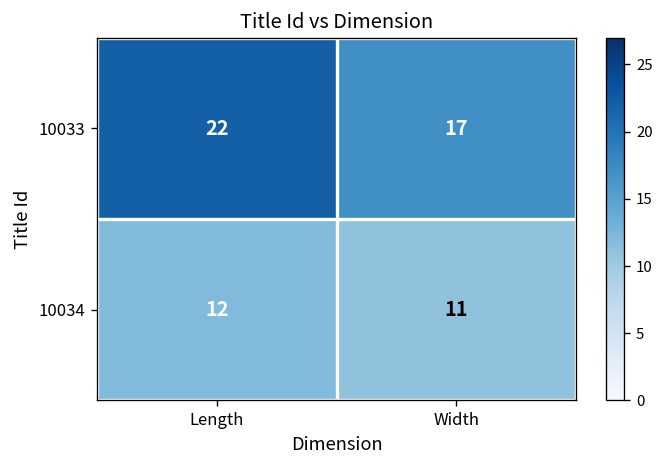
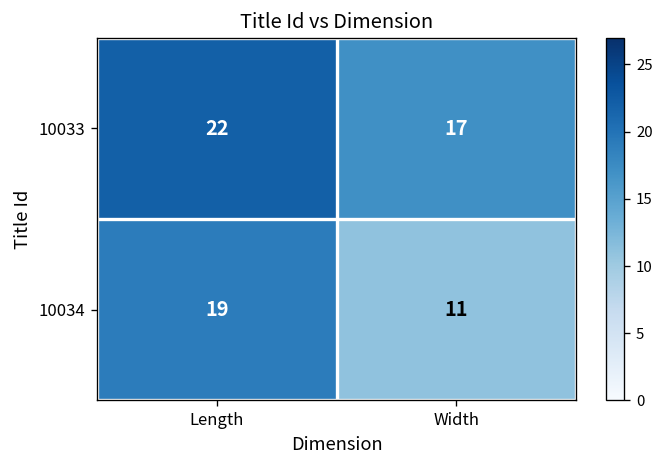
  {
    "10033": {
      "Length": 22,
      "Width": 17
    },
    "10034": {
-     "Length": 12,
+     "Length": 19,
      "Width": 11
    }
  }
